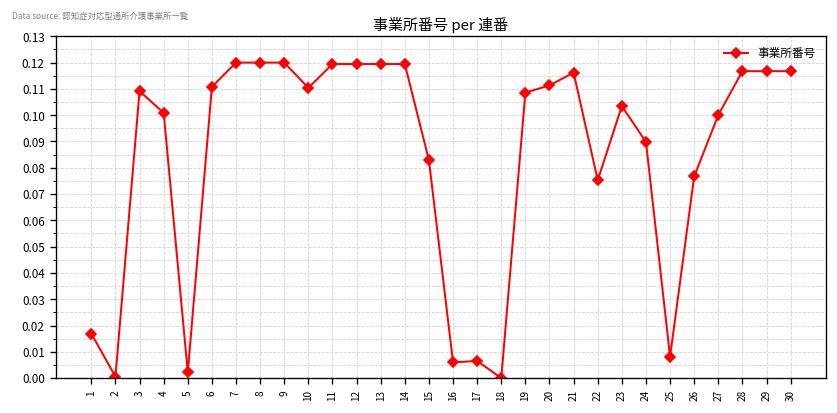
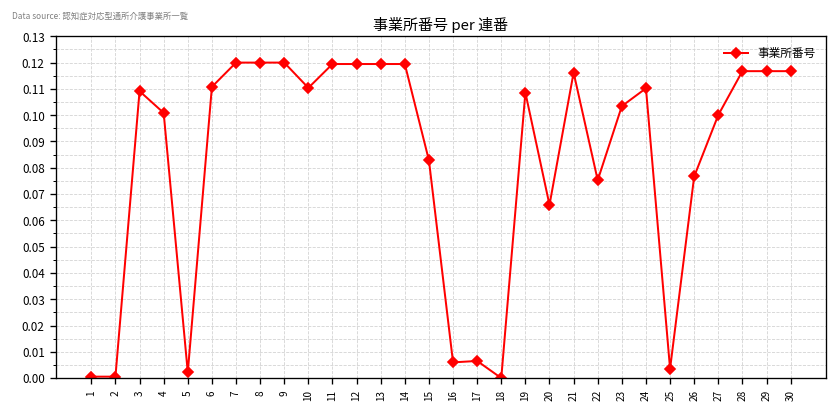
  {
-   "1": 0.017,
+   "1": 0.001,
    "2": 0.001,
    "3": 0.109,
    "4": 0.101,
    "5": 0.002,
    "6": 0.111,
    "7": 0.120,
    "8": 0.120,
    "9": 0.120,
    "10": 0.110,
    "11": 0.119,
    "12": 0.119,
    "13": 0.119,
    "14": 0.119,
    "15": 0.083,
    "16": 0.006,
    "17": 0.007,
    "18": 0.000,
    "19": 0.109,
-   "20": 0.111,
+   "20": 0.066,
    "21": 0.116,
    "22": 0.075,
    "23": 0.103,
-   "24": 0.090,
-   "25": 0.008,
+   "24": 0.110,
+   "25": 0.004,
    "26": 0.077,
    "27": 0.100,
    "28": 0.117,
    "29": 0.117,
    "30": 0.117
  }
